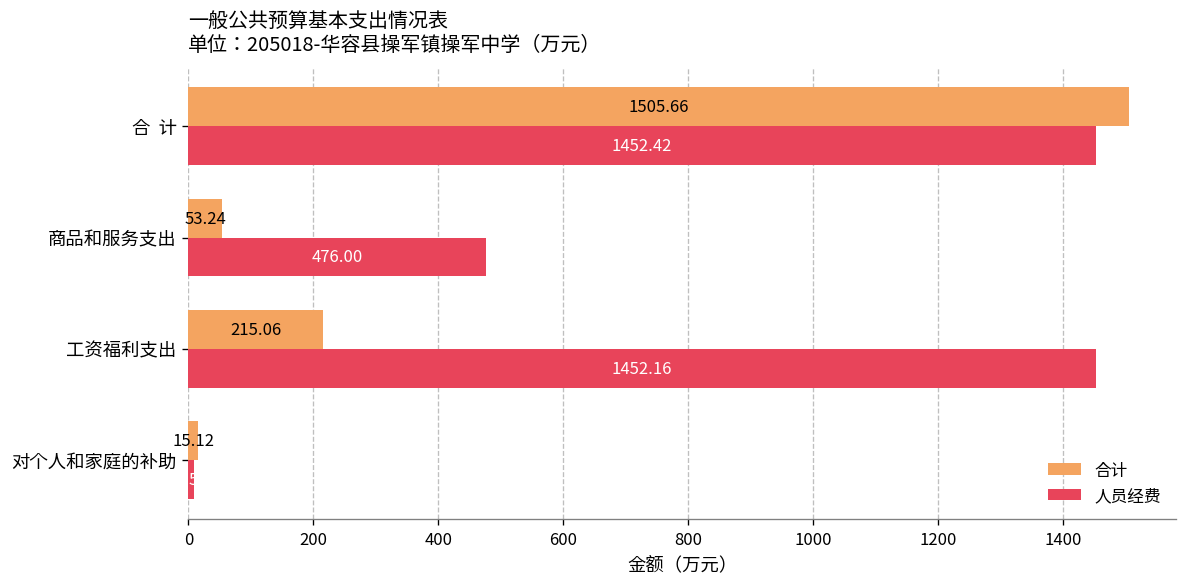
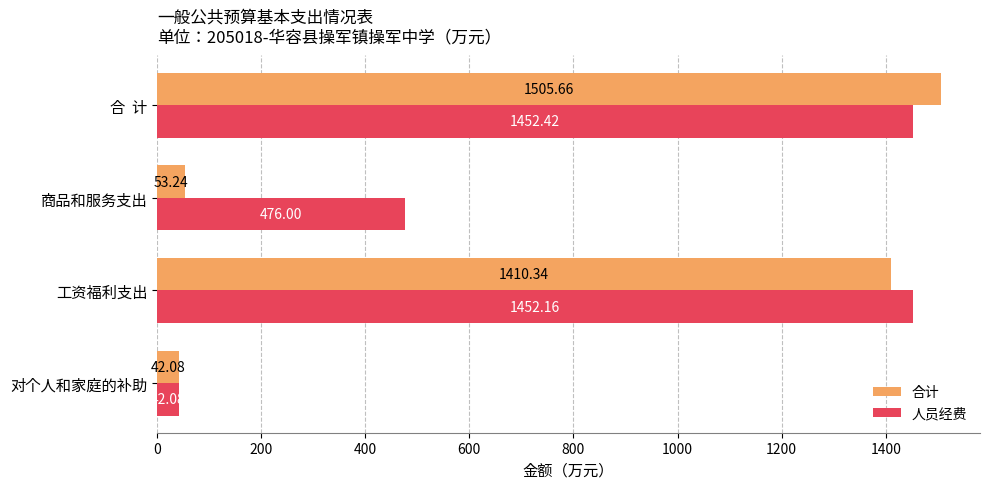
  {
    "合计": {
      "合 计": 1505.66,
      "商品和服务支出": 53.24,
-     "工资福利支出": 215.06,
-     "对个人和家庭的补助": 15.12
+     "工资福利支出": 1410.34,
+     "对个人和家庭的补助": 42.08
    },
    "人员经费": {
-     "对个人和家庭的补助": 10
+     "对个人和家庭的补助": 40
    }
  }
